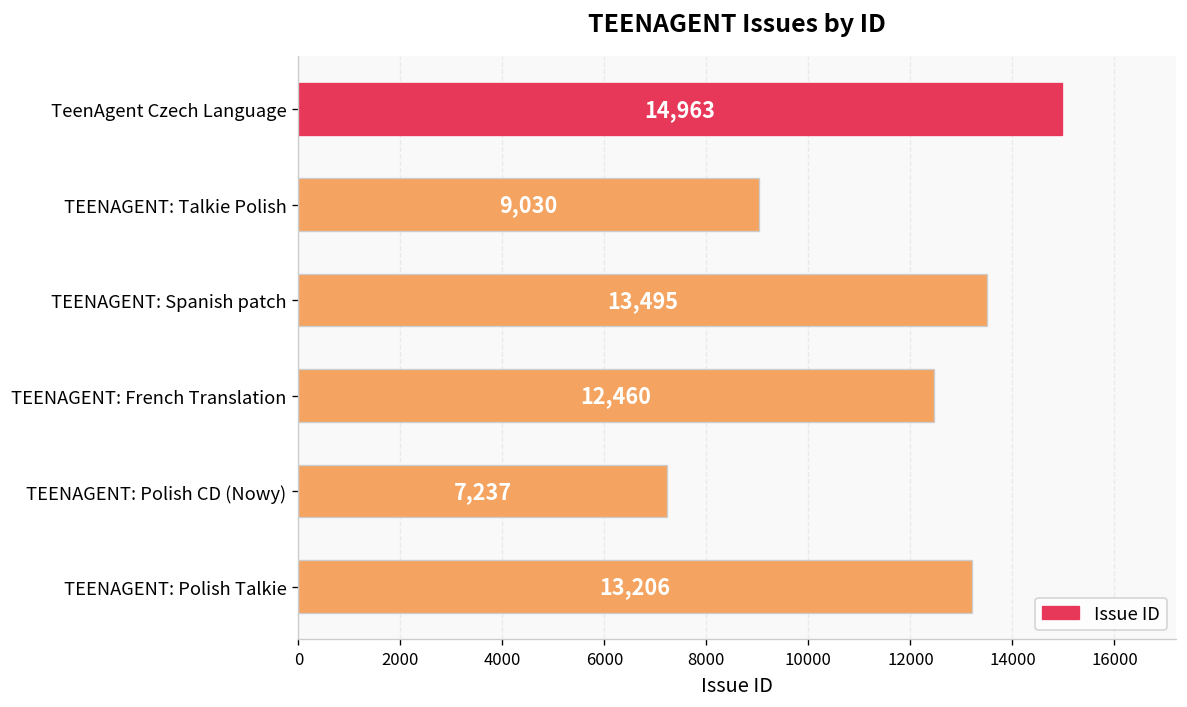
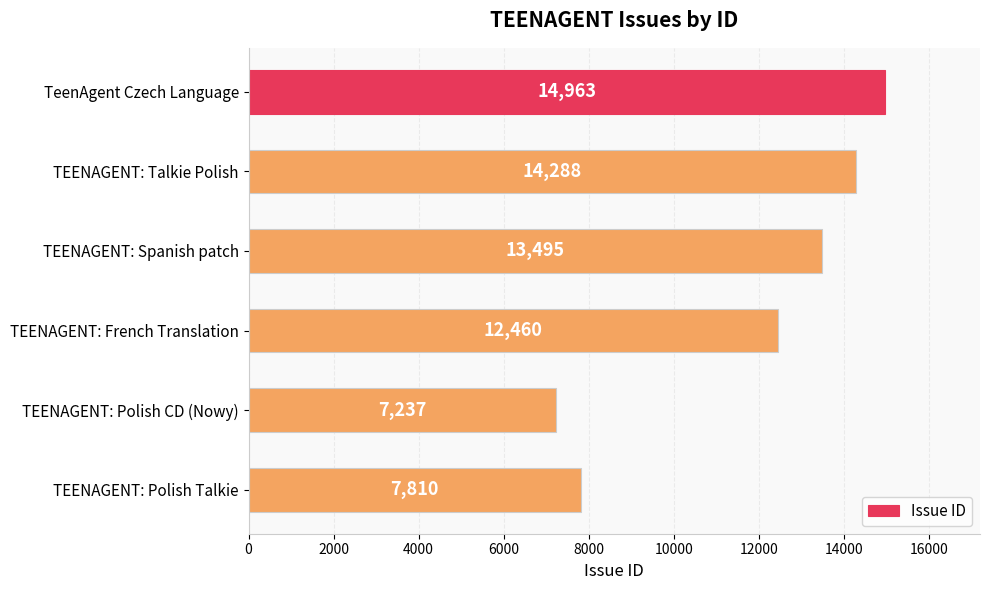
  {
    "TeenAgent Czech Language": "14,963",
-   "TEENAGENT: Talkie Polish": "9,030",
+   "TEENAGENT: Talkie Polish": "14,288",
    "TEENAGENT: Spanish patch": "13,495",
    "TEENAGENT: French Translation": "12,460",
    "TEENAGENT: Polish CD (Nowy)": "7,237",
-   "TEENAGENT: Polish Talkie": "13,206"
+   "TEENAGENT: Polish Talkie": "7,810"
  }
